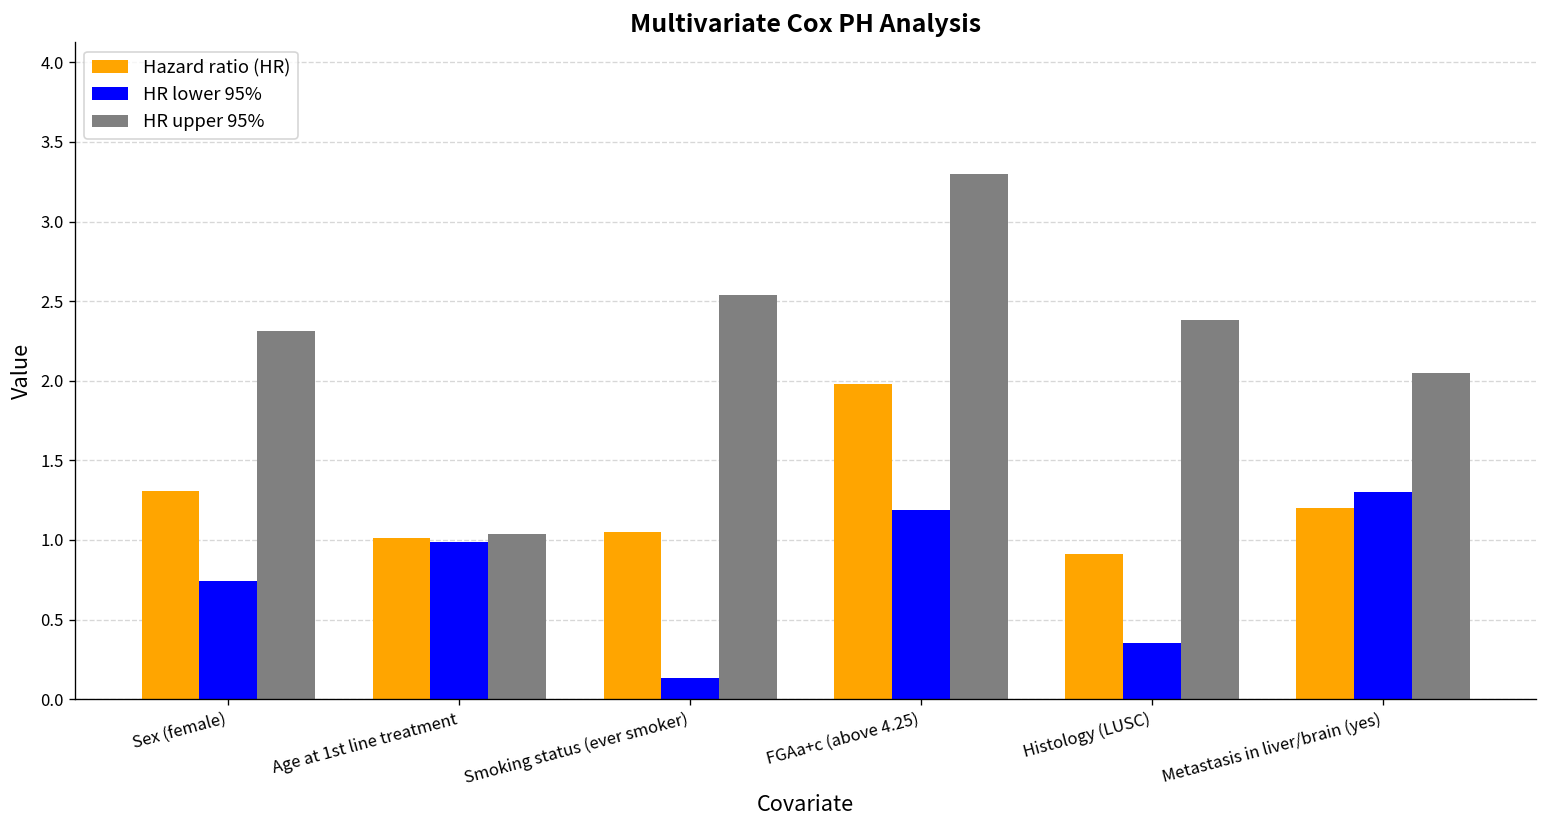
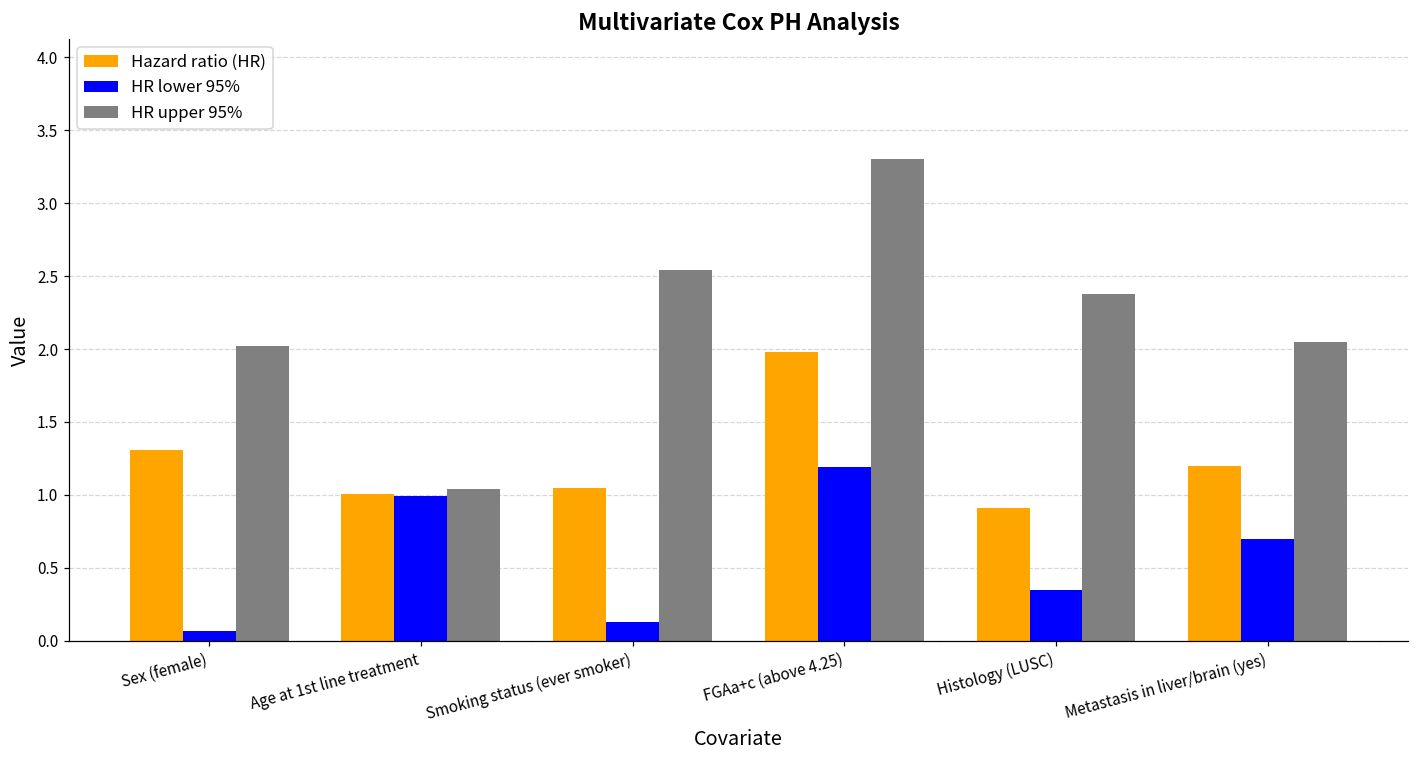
  {
    "Hazard ratio (HR)": {
      "Sex (female)": 1.31,
      "Age at 1st line treatment": 1.01,
      "Smoking status (ever smoker)": 1.05,
      "FGAa+c (above 4.25)": 1.98,
      "Histology (LUSC)": 0.91,
      "Metastasis in liver/brain (yes)": 1.20
    },
    "HR lower 95%": {
-     "Sex (female)": 0.74,
+     "Sex (female)": 0.07,
      "Age at 1st line treatment": 0.99,
      "Smoking status (ever smoker)": 0.13,
      "FGAa+c (above 4.25)": 1.19,
      "Histology (LUSC)": 0.35,
-     "Metastasis in liver/brain (yes)": 1.3
+     "Metastasis in liver/brain (yes)": 0.7
    },
    "HR upper 95%": {
-     "Sex (female)": 2.31,
+     "Sex (female)": 2.02,
      "Age at 1st line treatment": 1.04,
      "Smoking status (ever smoker)": 2.54,
      "FGAa+c (above 4.25)": 3.30,
      "Histology (LUSC)": 2.38,
      "Metastasis in liver/brain (yes)": 2.05
    }
  }
